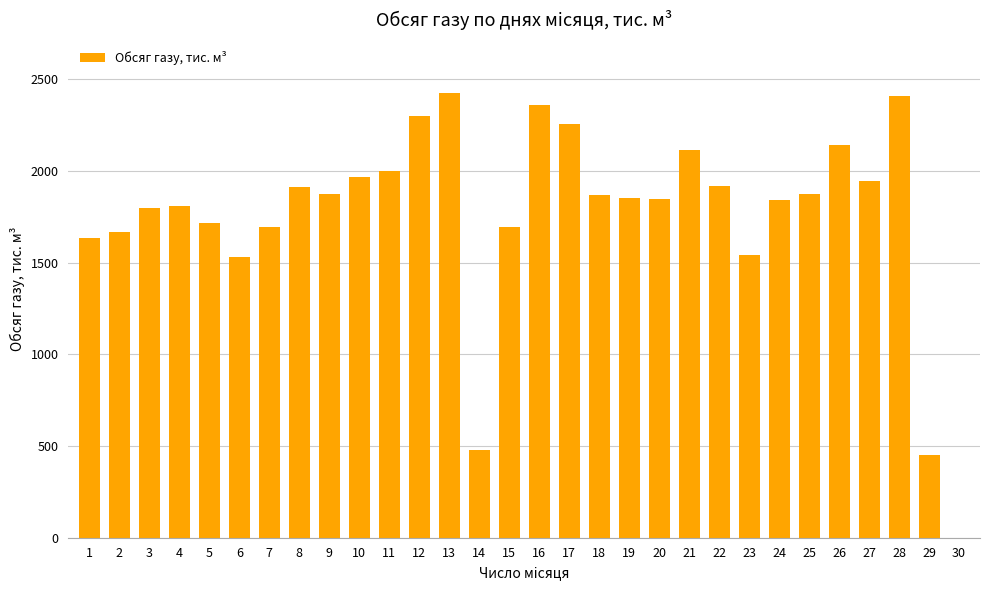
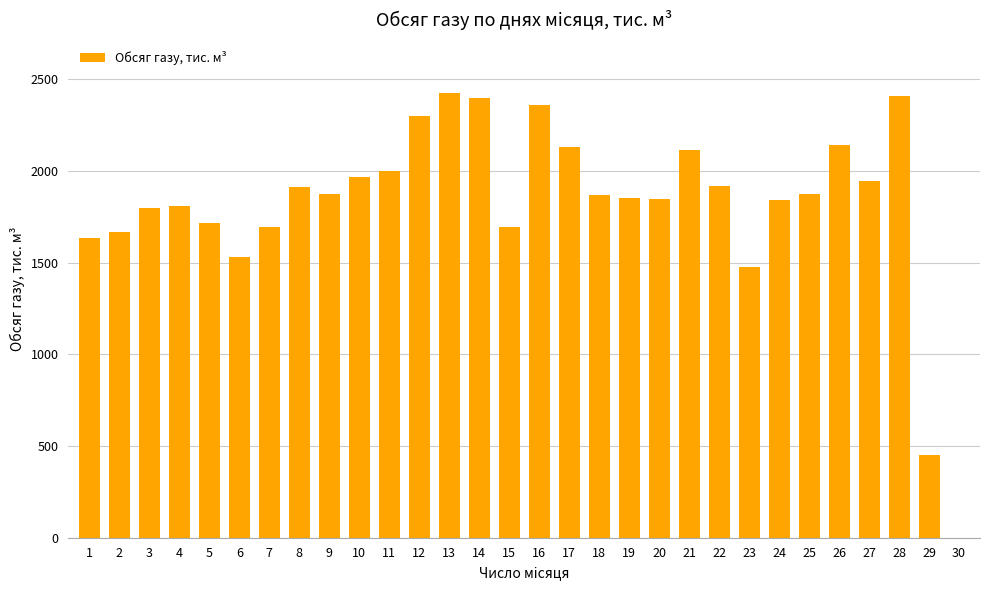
  {
    "1": 1630,
    "2": 1670,
    "3": 1800,
    "4": 1810,
    "5": 1720,
    "6": 1530,
    "7": 1700,
    "8": 1910,
    "9": 1870,
    "10": 1960,
    "11": 2000,
    "12": 2300,
    "13": 2420,
-   "14": 480,
+   "14": 2400,
    "15": 1700,
    "16": 2360,
-   "17": 2250,
+   "17": 2130,
    "18": 1870,
    "19": 1860,
    "20": 1850,
    "21": 2120,
    "22": 1920,
-   "23": 1540,
+   "23": 1480,
    "24": 1840,
    "25": 1870,
    "26": 2140,
    "27": 1950,
    "28": 2410,
    "29": 450,
    "30": 0
  }
